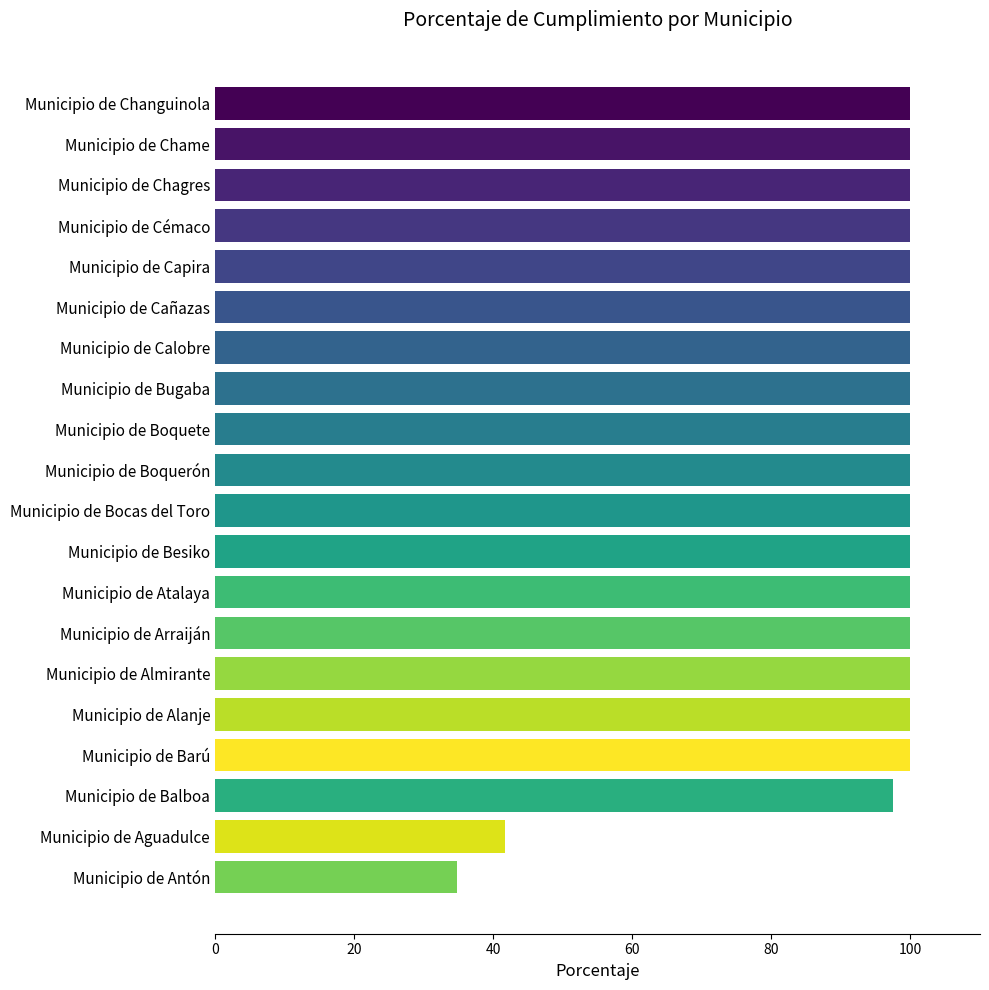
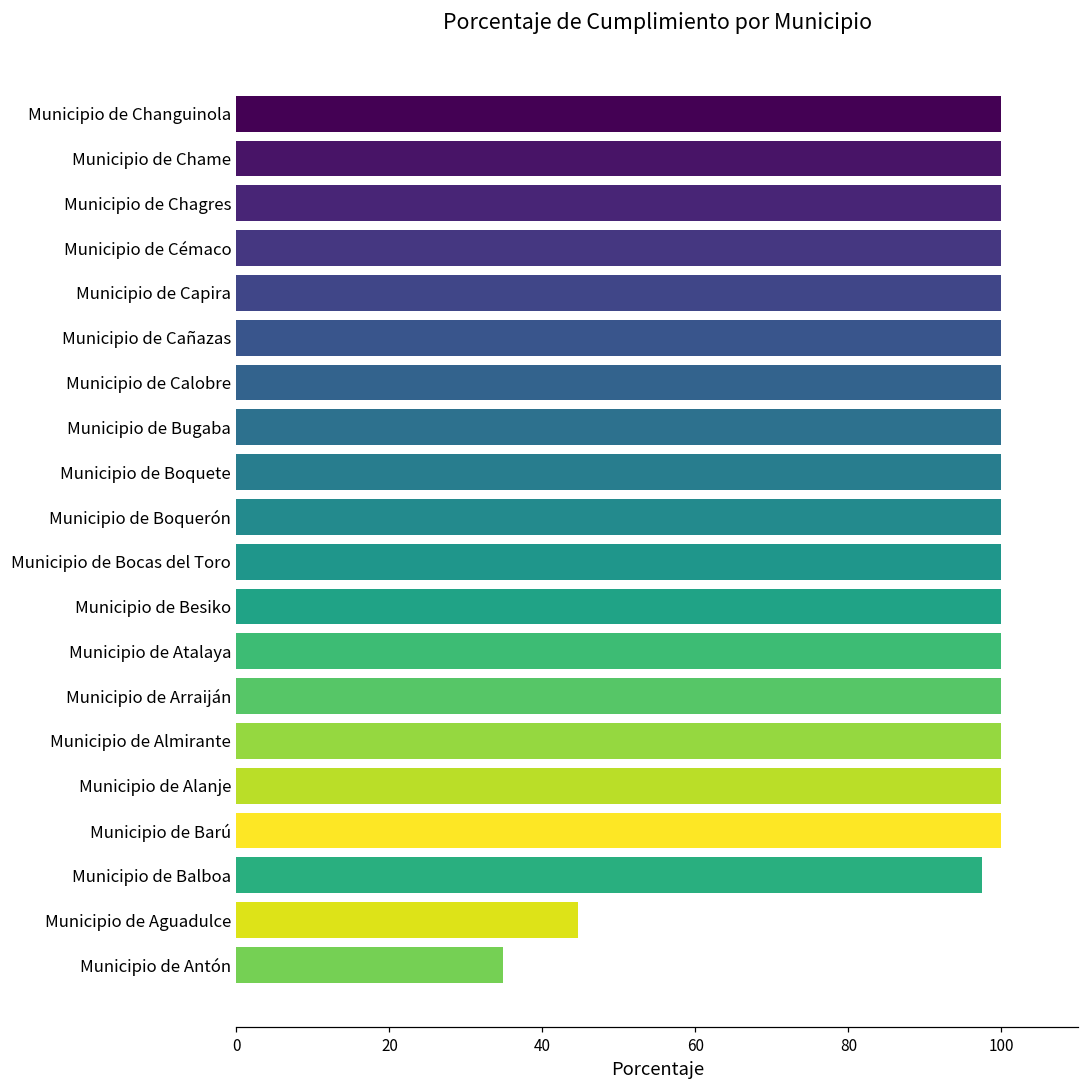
  {
    "Municipio de Changuinola": 100,
    "Municipio de Chame": 100,
    "Municipio de Chagres": 100,
    "Municipio de Cémaco": 100,
    "Municipio de Capira": 100,
    "Municipio de Cañazas": 100,
    "Municipio de Calobre": 100,
    "Municipio de Bugaba": 100,
    "Municipio de Boquete": 100,
    "Municipio de Boquerón": 100,
    "Municipio de Bocas del Toro": 100,
    "Municipio de Besiko": 100,
    "Municipio de Atalaya": 100,
    "Municipio de Arraiján": 100,
    "Municipio de Almirante": 100,
    "Municipio de Alanje": 100,
    "Municipio de Barú": 100,
    "Municipio de Balboa": 98,
-   "Municipio de Aguadulce": 42,
+   "Municipio de Aguadulce": 45,
    "Municipio de Antón": 35
  }
